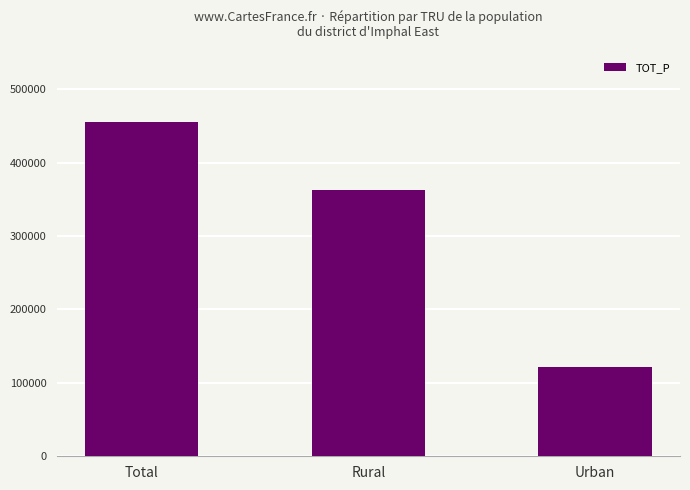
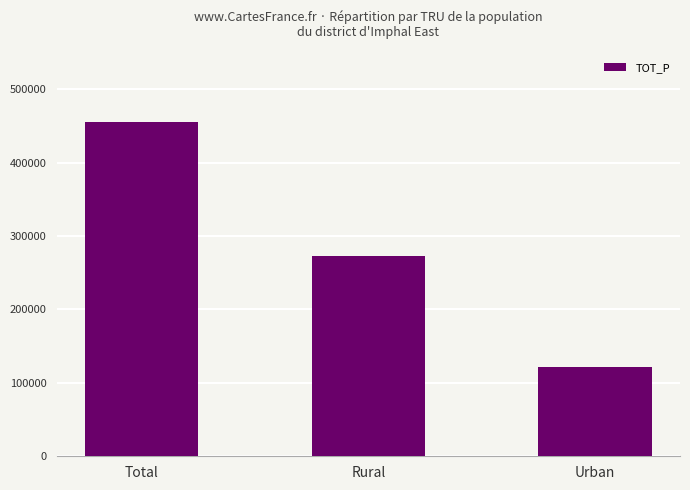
  {
    "Total": 460000,
-   "Rural": 360000,
+   "Rural": 270000,
    "Urban": 120000
  }
